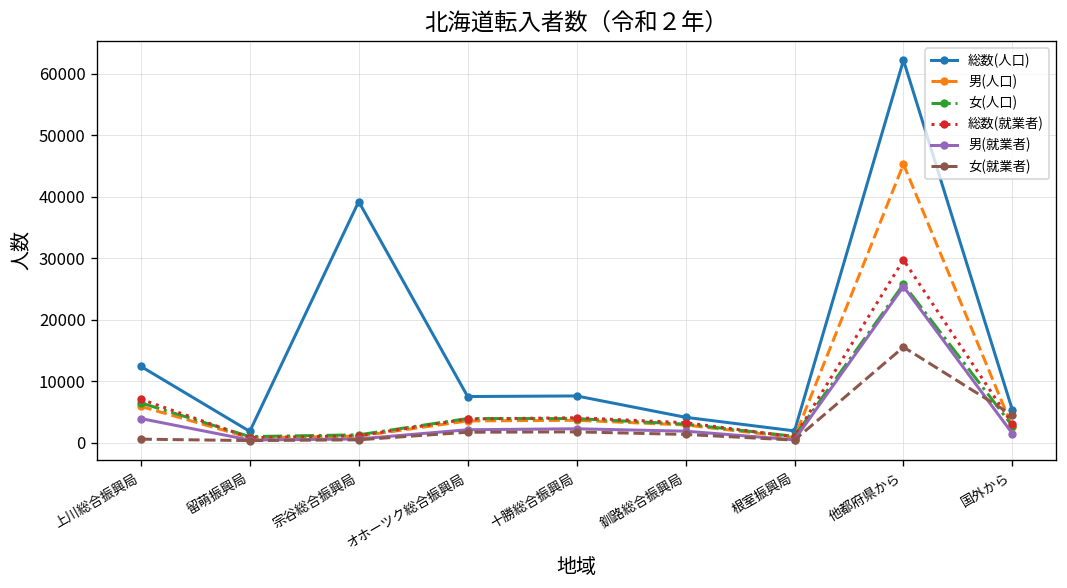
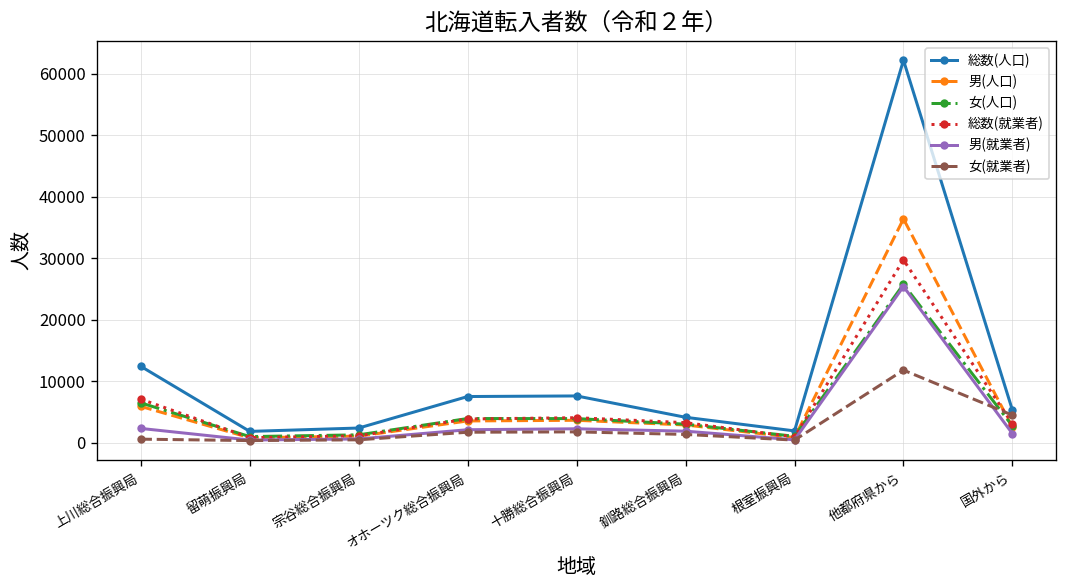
  {
    "総数(人口)": {
      "上川総合振興局": 12000,
      "留萌振興局": 2000,
-     "宗谷総合振興局": 39000,
+     "宗谷総合振興局": 2000,
      "オホーツク総合振興局": 8000,
      "十勝総合振興局": 8000,
      "釧路総合振興局": 4000,
      "根室振興局": 2000,
      "他都府県から": 62000,
      "国外から": 5000
    },
    "男(人口)": {
      "上川総合振興局": 6000,
-     "他都府県から": 45000
+     "他都府県から": 36000
    },
    "女(人口)": {
      "上川総合振興局": 7000
    },
    "総数(就業者)": {
      "上川総合振興局": 7000,
      "他都府県から": 30000
    },
    "男(就業者)": {
-     "上川総合振興局": 4000,
+     "上川総合振興局": 2000,
      "十勝総合振興局": 2000,
      "釧路総合振興局": 2000,
      "国外から": 2000
    },
    "女(就業者)": {
      "上川総合振興局": 1000,
      "十勝総合振興局": 2000,
      "釧路総合振興局": 1000,
-     "他都府県から": 16000,
+     "他都府県から": 12000,
      "国外から": 5000
    }
  }
